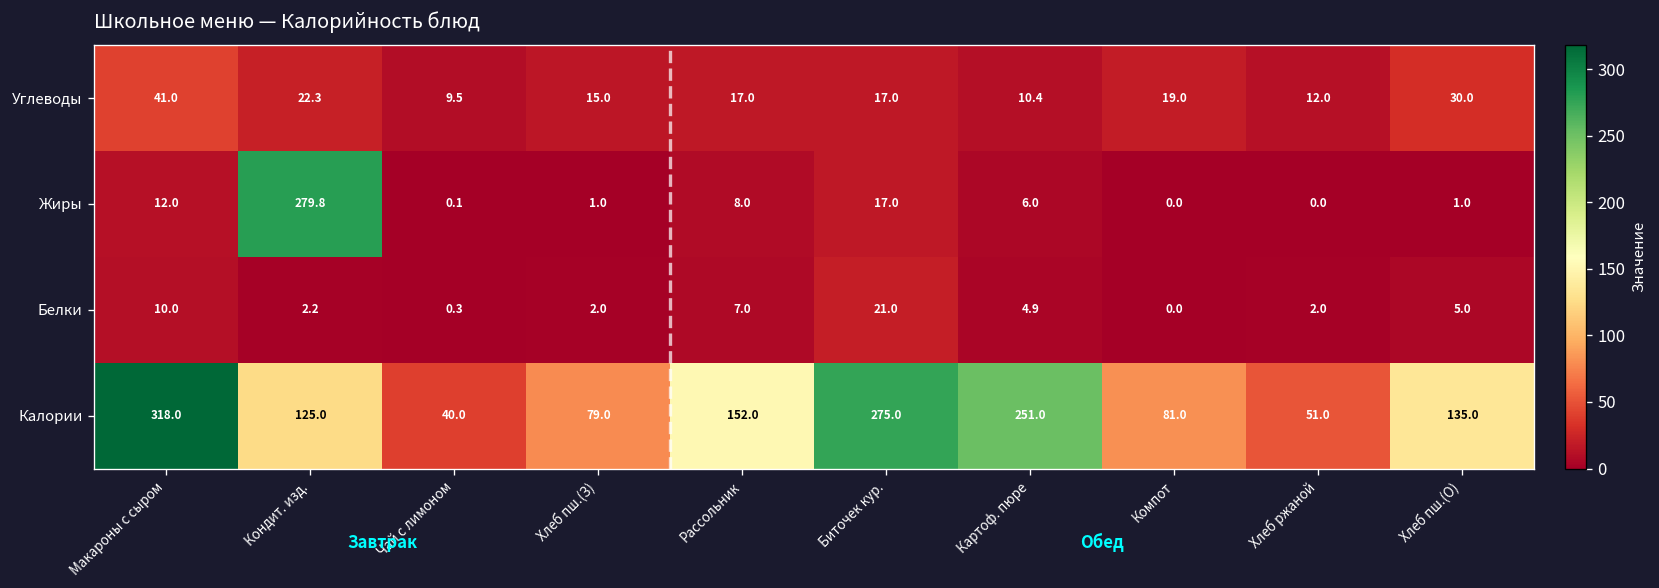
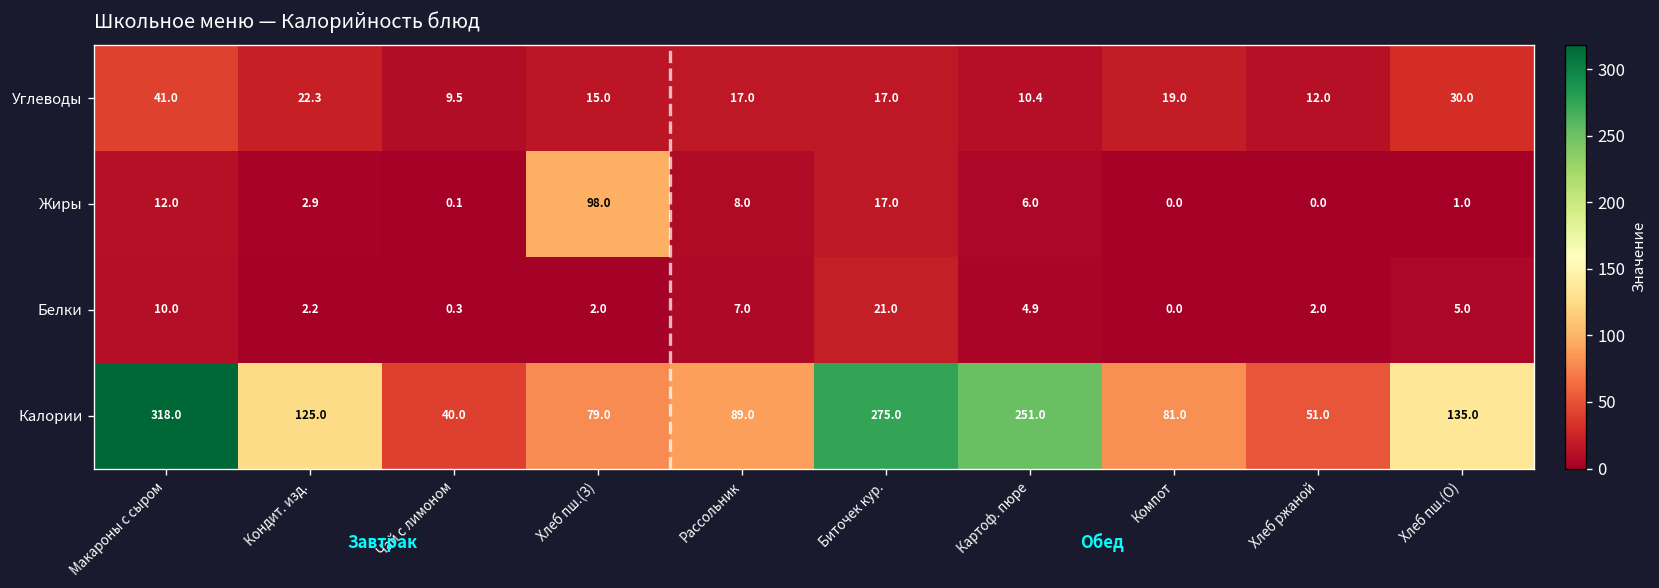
  {
    "Углеводы": {
      "Макароны с сыром": 41.0,
      "Кондит. изд.": 22.3,
      "Чай с лимоном": 9.5,
      "Хлеб пш.(З)": 15.0,
      "Рассольник": 17.0,
      "Биточек кур.": 17.0,
      "Картоф. пюре": 10.4,
      "Компот": 19.0,
      "Хлеб ржаной": 12.0,
      "Хлеб пш.(О)": 30.0
    },
    "Жиры": {
      "Макароны с сыром": 12.0,
-     "Кондит. изд.": 279.8,
+     "Кондит. изд.": 2.9,
      "Чай с лимоном": 0.1,
-     "Хлеб пш.(З)": 1.0,
+     "Хлеб пш.(З)": 98.0,
      "Рассольник": 8.0,
      "Биточек кур.": 17.0,
      "Картоф. пюре": 6.0,
      "Компот": 0.0,
      "Хлеб ржаной": 0.0,
      "Хлеб пш.(О)": 1.0
    },
    "Белки": {
      "Макароны с сыром": 10.0,
      "Кондит. изд.": 2.2,
      "Чай с лимоном": 0.3,
      "Хлеб пш.(З)": 2.0,
      "Рассольник": 7.0,
      "Биточек кур.": 21.0,
      "Картоф. пюре": 4.9,
      "Компот": 0.0,
      "Хлеб ржаной": 2.0,
      "Хлеб пш.(О)": 5.0
    },
    "Калории": {
      "Макароны с сыром": 318.0,
      "Кондит. изд.": 125.0,
      "Чай с лимоном": 40.0,
      "Хлеб пш.(З)": 79.0,
-     "Рассольник": 152.0,
+     "Рассольник": 89.0,
      "Биточек кур.": 275.0,
      "Картоф. пюре": 251.0,
      "Компот": 81.0,
      "Хлеб ржаной": 51.0,
      "Хлеб пш.(О)": 135.0
    }
  }
